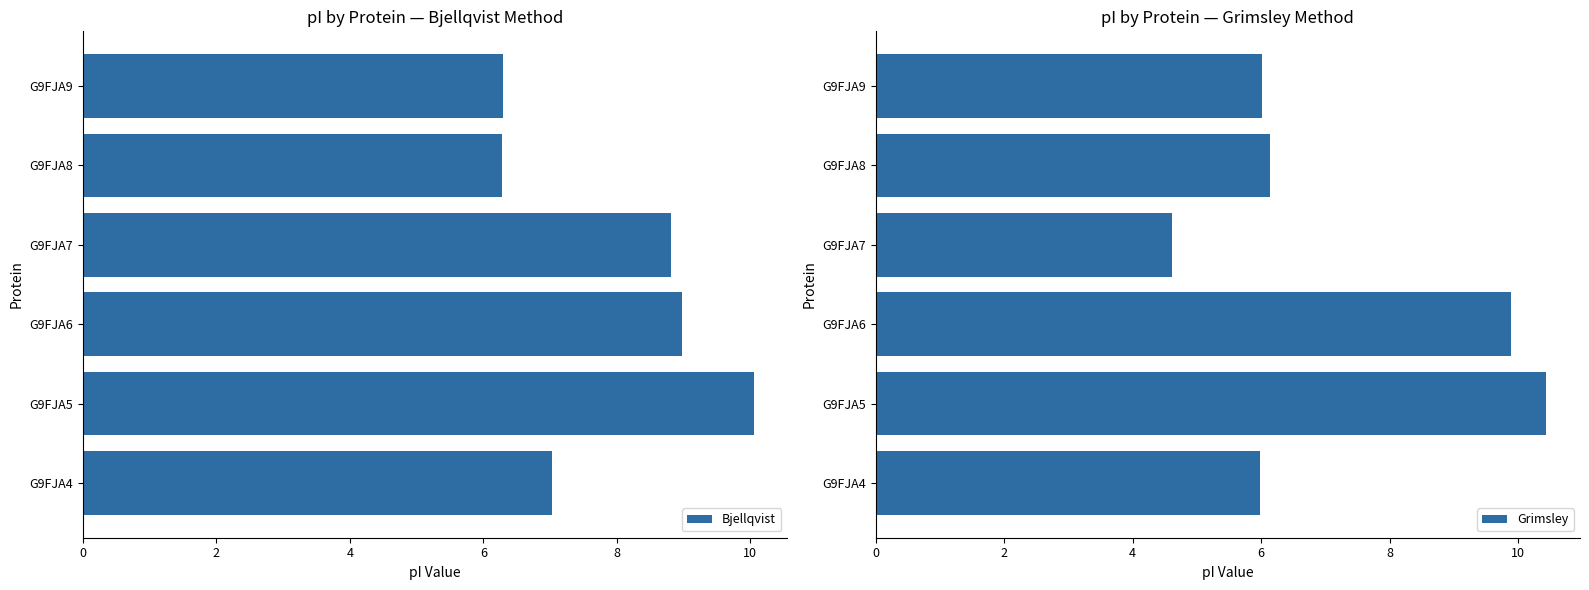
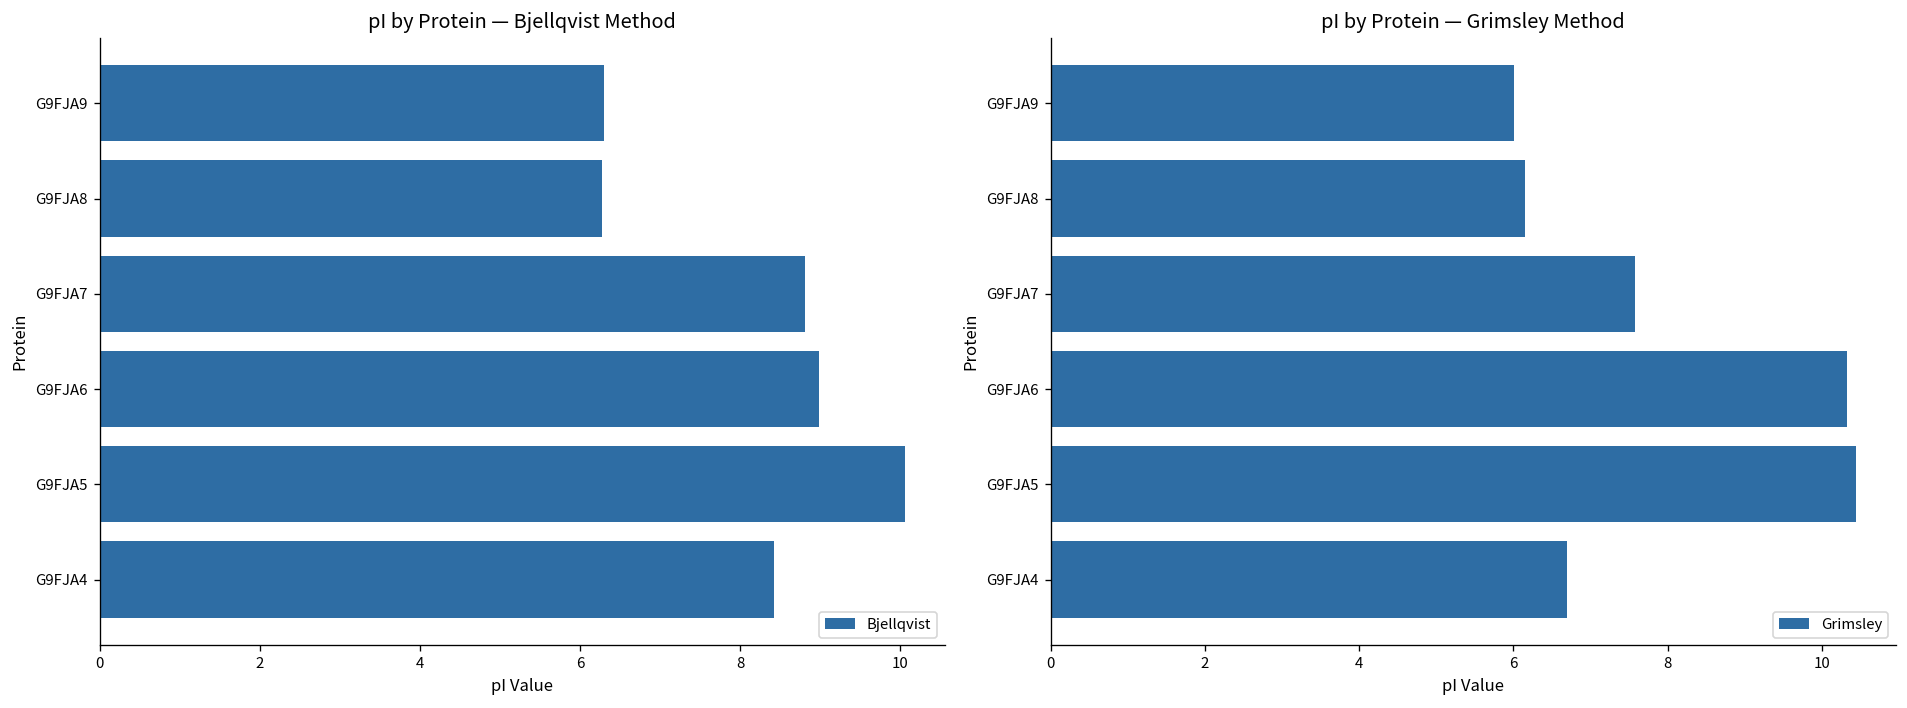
  {
    "pI by Protein — Bjellqvist Method": {
      "G9FJA9": 6.3,
      "G9FJA8": 6.3,
      "G9FJA7": 8.8,
      "G9FJA6": 9.0,
      "G9FJA5": 10.1,
-     "G9FJA4": 7.0
+     "G9FJA4": 8.4
    },
    "pI by Protein — Grimsley Method": {
      "G9FJA9": 6.0,
      "G9FJA8": 6.1,
-     "G9FJA7": 4.6,
-     "G9FJA6": 9.9,
+     "G9FJA7": 7.6,
+     "G9FJA6": 10.3,
      "G9FJA5": 10.4,
-     "G9FJA4": 6.0
+     "G9FJA4": 6.7
    }
  }
